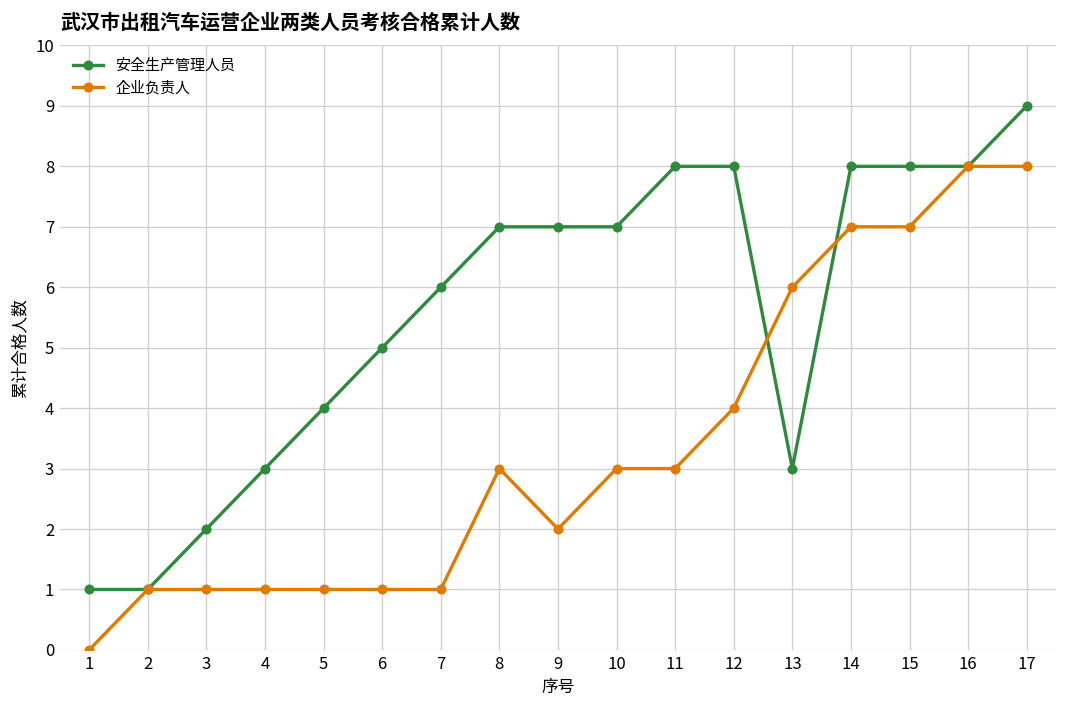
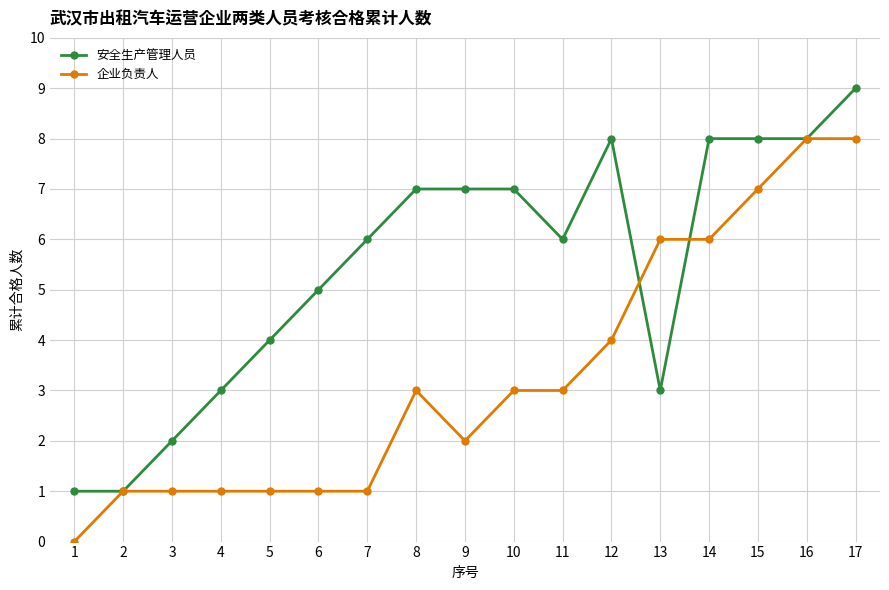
  {
    "安全生产管理人员": {
      "1": 1,
      "3": 2,
      "4": 3,
      "5": 4,
      "6": 5,
      "7": 6,
      "8": 7,
      "9": 7,
      "10": 7,
-     "11": 8,
+     "11": 6,
      "12": 8,
      "13": 3,
      "14": 8,
      "15": 8,
      "17": 9
    },
    "企业负责人": {
      "1": 0,
      "3": 1,
      "4": 1,
      "5": 1,
      "6": 1,
      "7": 1,
      "8": 3,
      "9": 2,
      "10": 3,
      "11": 3,
      "12": 4,
      "13": 6,
-     "14": 7,
+     "14": 6,
      "15": 7,
      "17": 8
    }
  }
